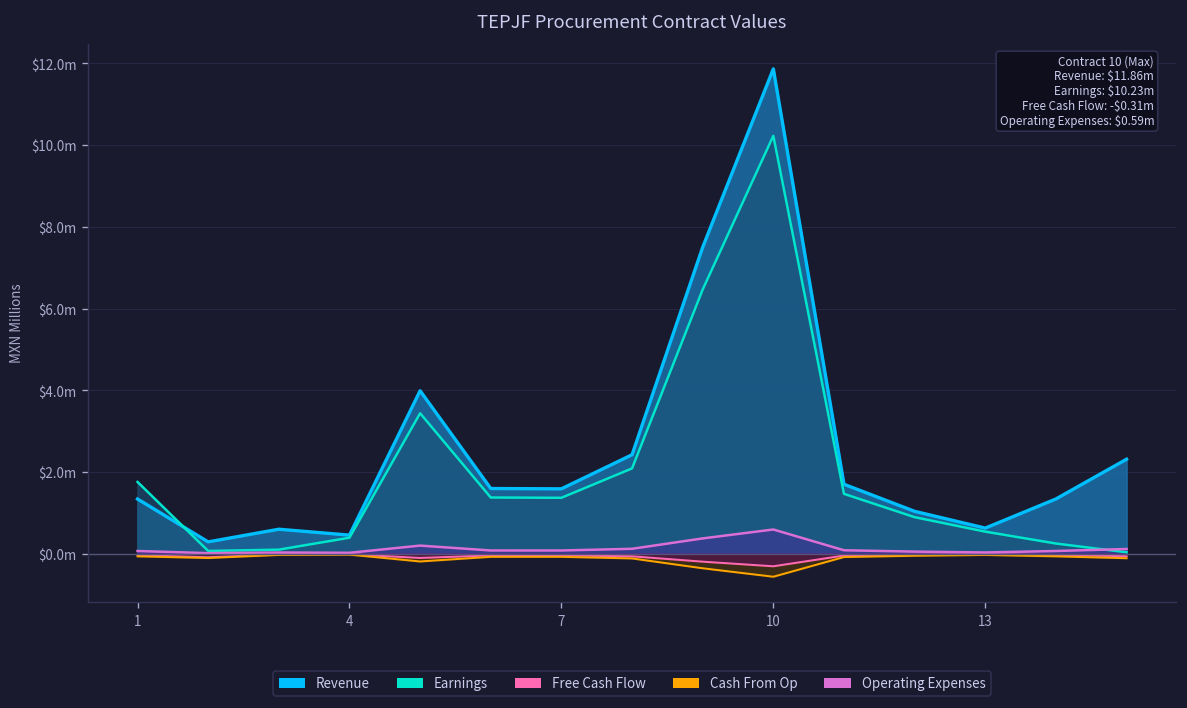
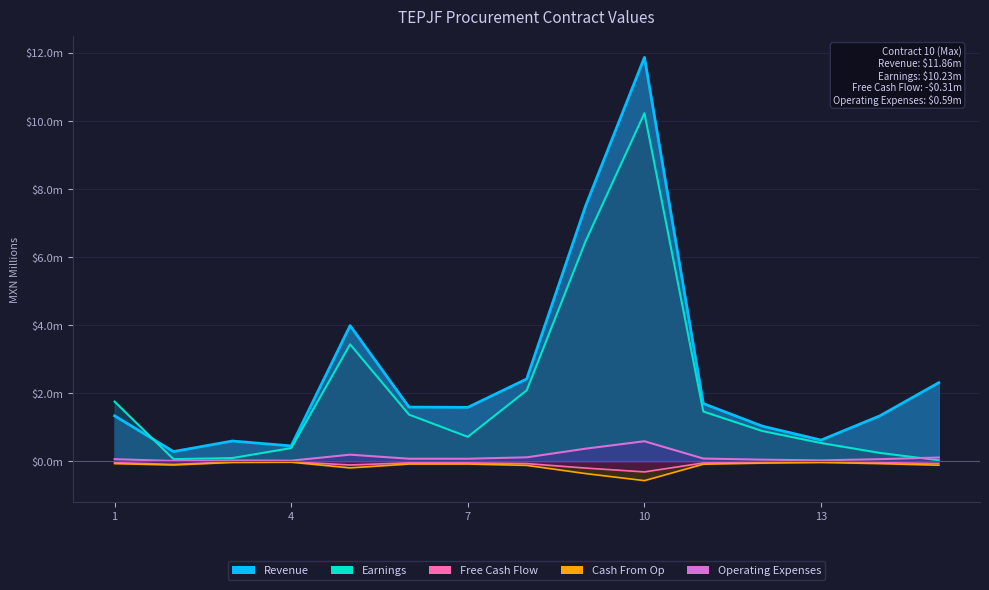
  {
    "Earnings": {
      "1": "$1.8m",
-     "7": "$1.4m",
+     "7": "$0.7m",
      "10": "$10.2m",
      "13": "$0.5m"
    },
    "Cash From Op": {
      "10": "$-0.6m"
    }
  }
